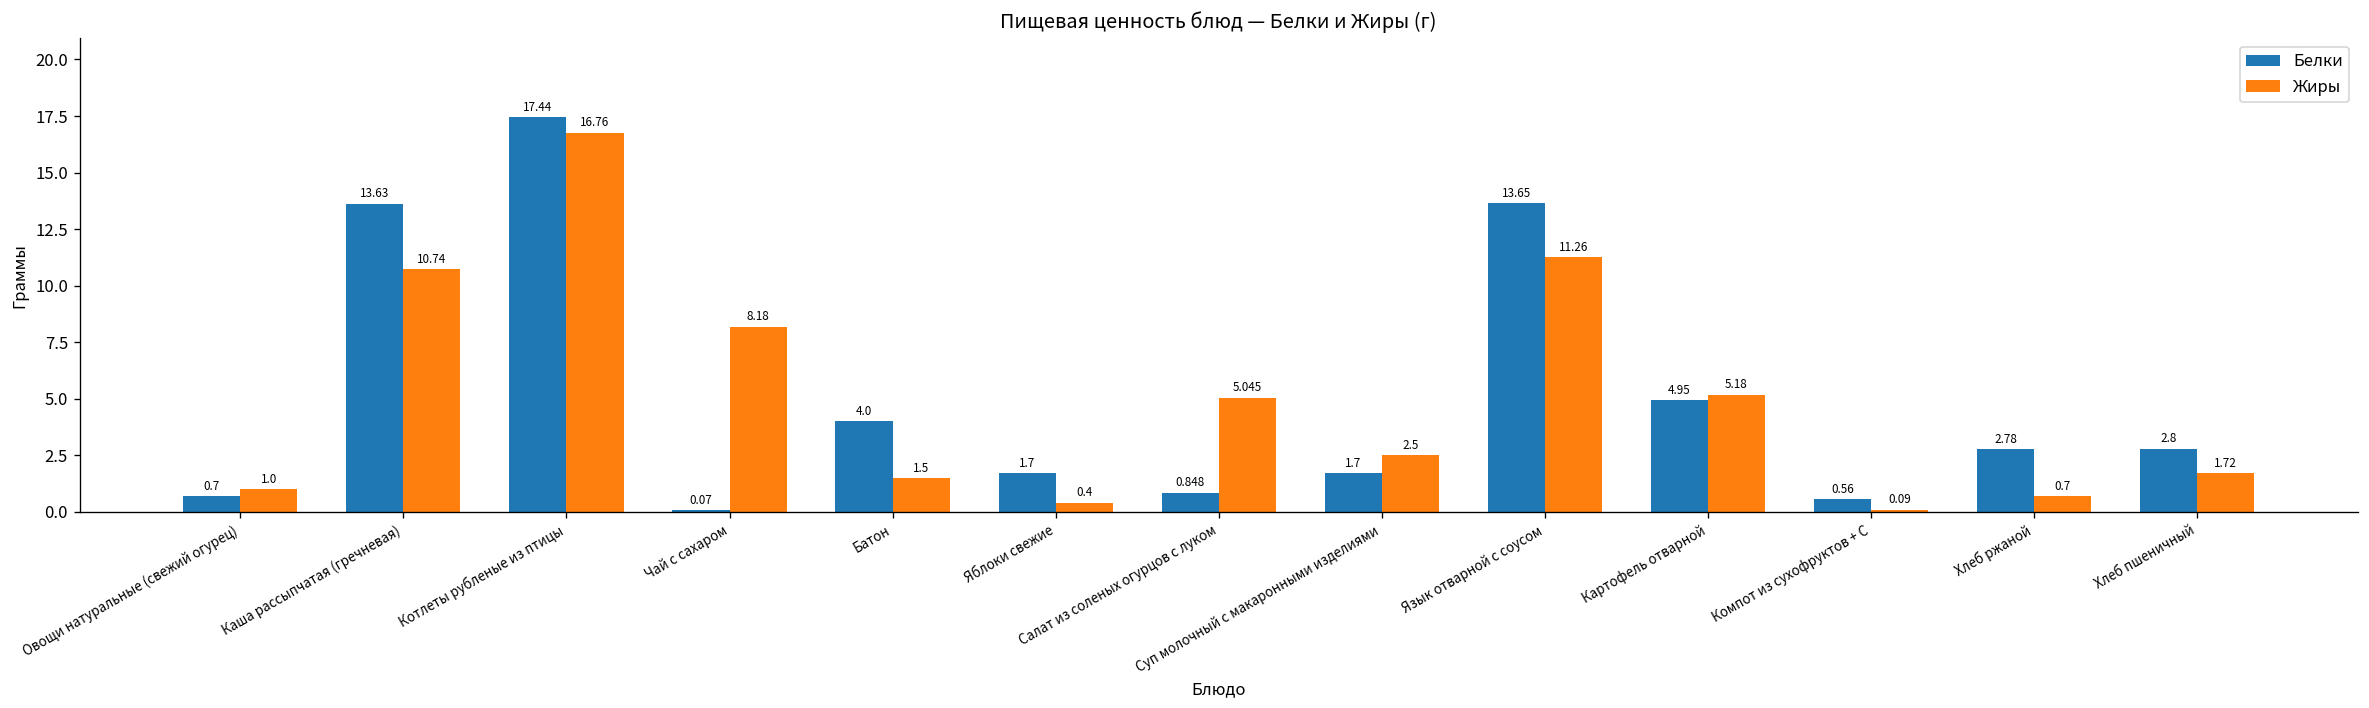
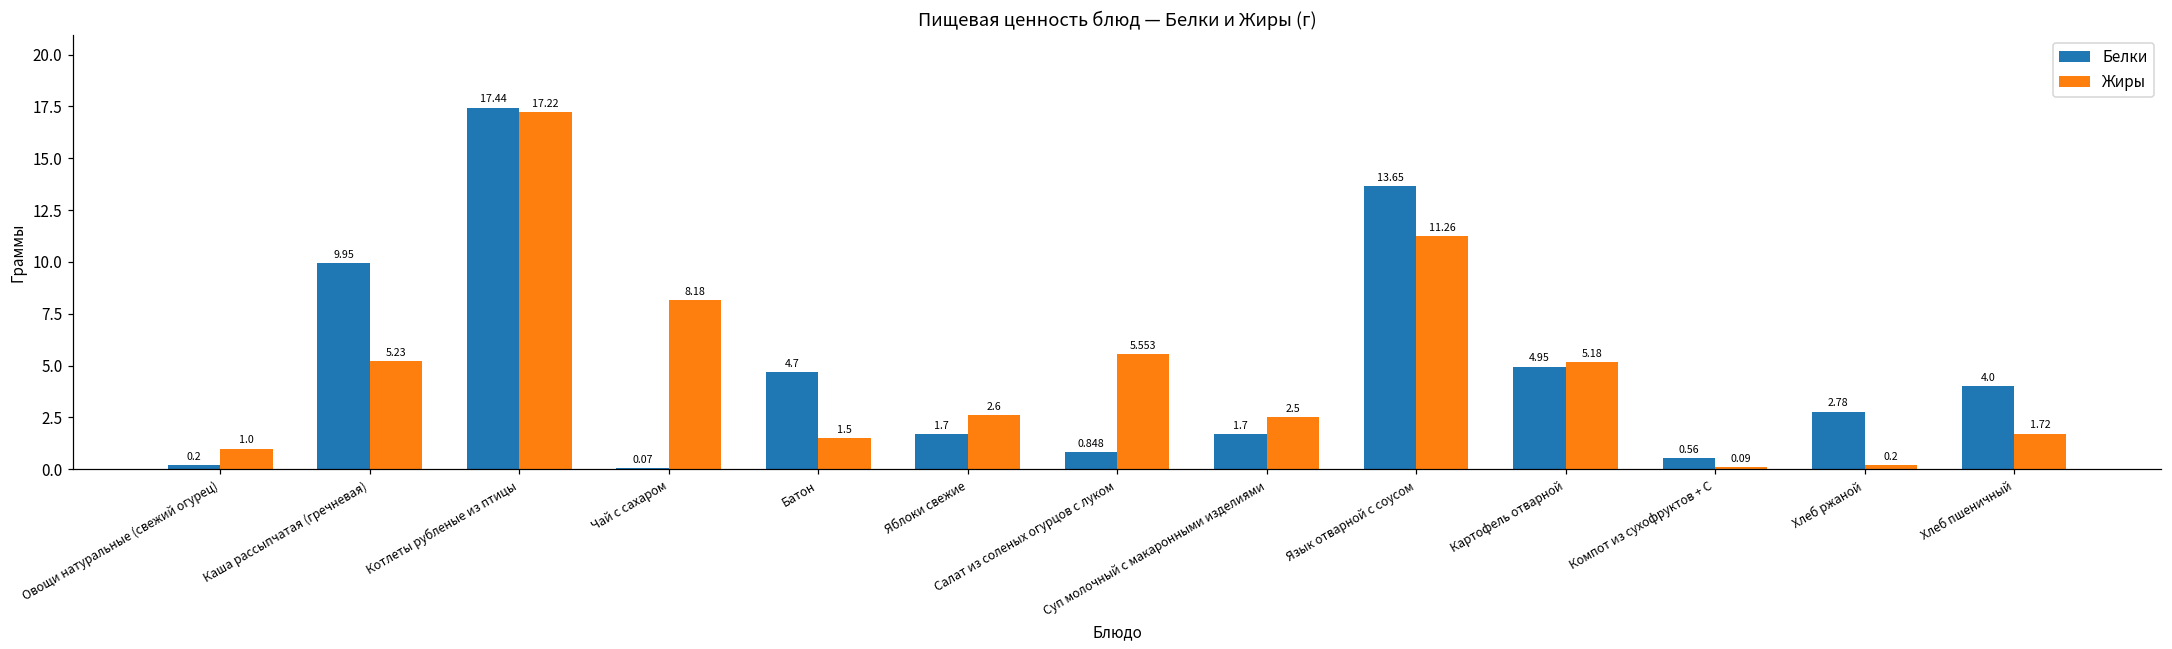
  {
    "Белки": {
-     "Овощи натуральные (свежий огурец)": 0.7,
-     "Каша рассыпчатая (гречневая)": 13.63,
+     "Овощи натуральные (свежий огурец)": 0.2,
+     "Каша рассыпчатая (гречневая)": 9.95,
      "Котлеты рубленые из птицы": 17.44,
      "Чай с сахаром": 0.07,
-     "Батон": 4.0,
+     "Батон": 4.7,
      "Яблоки свежие": 1.7,
      "Салат из соленых огурцов с луком": 0.848,
      "Суп молочный с макаронными изделиями": 1.7,
      "Язык отварной с соусом": 13.65,
      "Картофель отварной": 4.95,
      "Компот из сухофруктов + С": 0.56,
      "Хлеб ржаной": 2.78,
-     "Хлеб пшеничный": 2.8
+     "Хлеб пшеничный": 4.0
    },
    "Жиры": {
      "Овощи натуральные (свежий огурец)": 1.0,
-     "Каша рассыпчатая (гречневая)": 10.74,
-     "Котлеты рубленые из птицы": 16.76,
+     "Каша рассыпчатая (гречневая)": 5.23,
+     "Котлеты рубленые из птицы": 17.22,
      "Чай с сахаром": 8.18,
      "Батон": 1.5,
-     "Яблоки свежие": 0.4,
-     "Салат из соленых огурцов с луком": 5.045,
+     "Яблоки свежие": 2.6,
+     "Салат из соленых огурцов с луком": 5.553,
      "Суп молочный с макаронными изделиями": 2.5,
      "Язык отварной с соусом": 11.26,
      "Картофель отварной": 5.18,
      "Компот из сухофруктов + С": 0.09,
-     "Хлеб ржаной": 0.7,
+     "Хлеб ржаной": 0.2,
      "Хлеб пшеничный": 1.72
    }
  }
